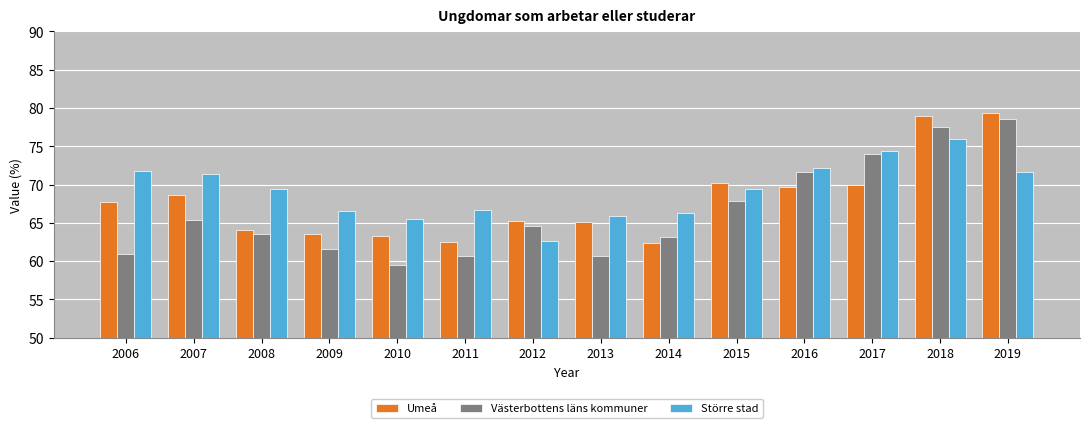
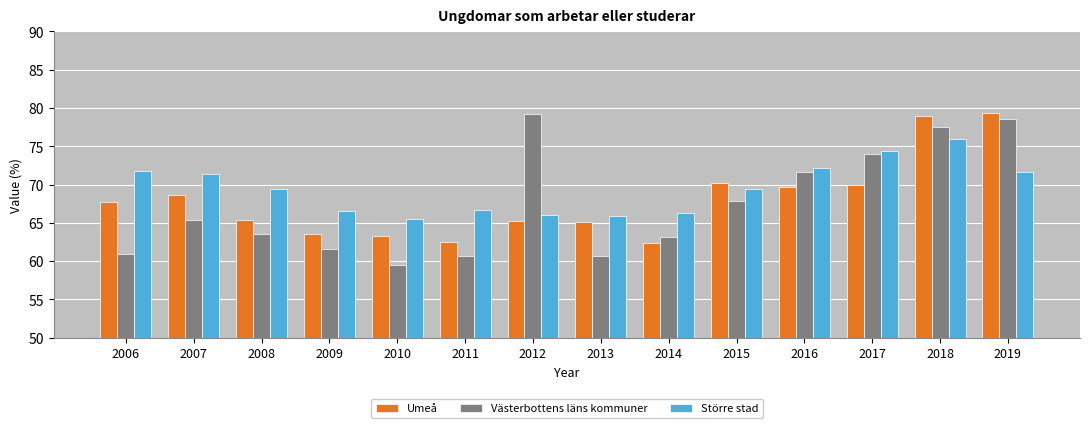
  {
    "Umeå": {
      "2006": 68,
      "2007": 69,
-     "2008": 64,
+     "2008": 65,
      "2009": 64,
      "2010": 63,
      "2011": 63,
      "2012": 65,
      "2013": 65,
      "2014": 62,
      "2015": 70,
      "2016": 70,
      "2017": 70,
      "2018": 79,
      "2019": 79
    },
    "Västerbottens läns kommuner": {
      "2006": 61,
      "2007": 65,
      "2008": 64,
      "2009": 62,
      "2010": 59,
      "2011": 61,
-     "2012": 65,
+     "2012": 79,
      "2013": 61,
      "2014": 63,
      "2015": 68,
      "2016": 72,
      "2017": 74,
      "2018": 78,
      "2019": 79
    },
    "Större stad": {
      "2006": 72,
      "2007": 71,
      "2008": 69,
      "2009": 67,
      "2010": 66,
      "2011": 67,
-     "2012": 63,
+     "2012": 66,
      "2013": 66,
      "2014": 66,
      "2015": 69,
      "2016": 72,
      "2017": 74,
      "2018": 76,
      "2019": 72
    }
  }
